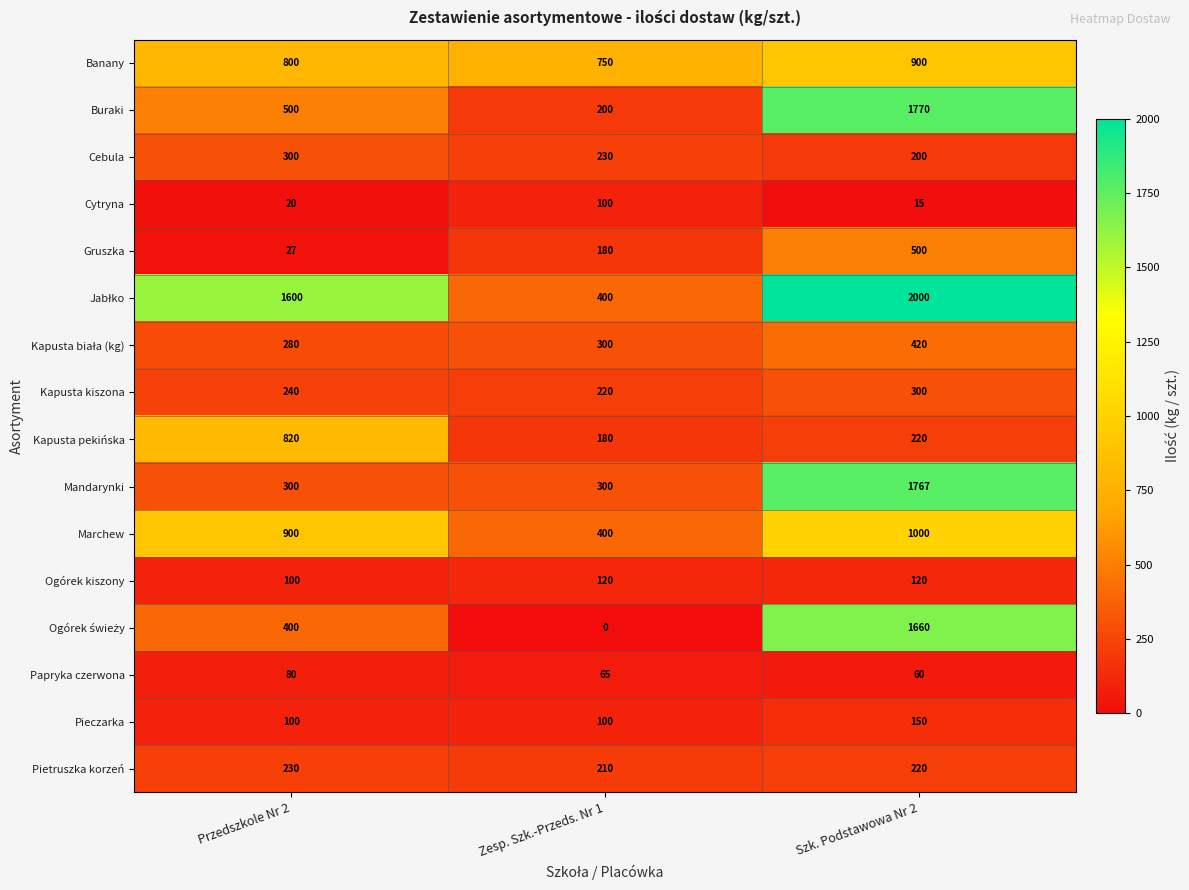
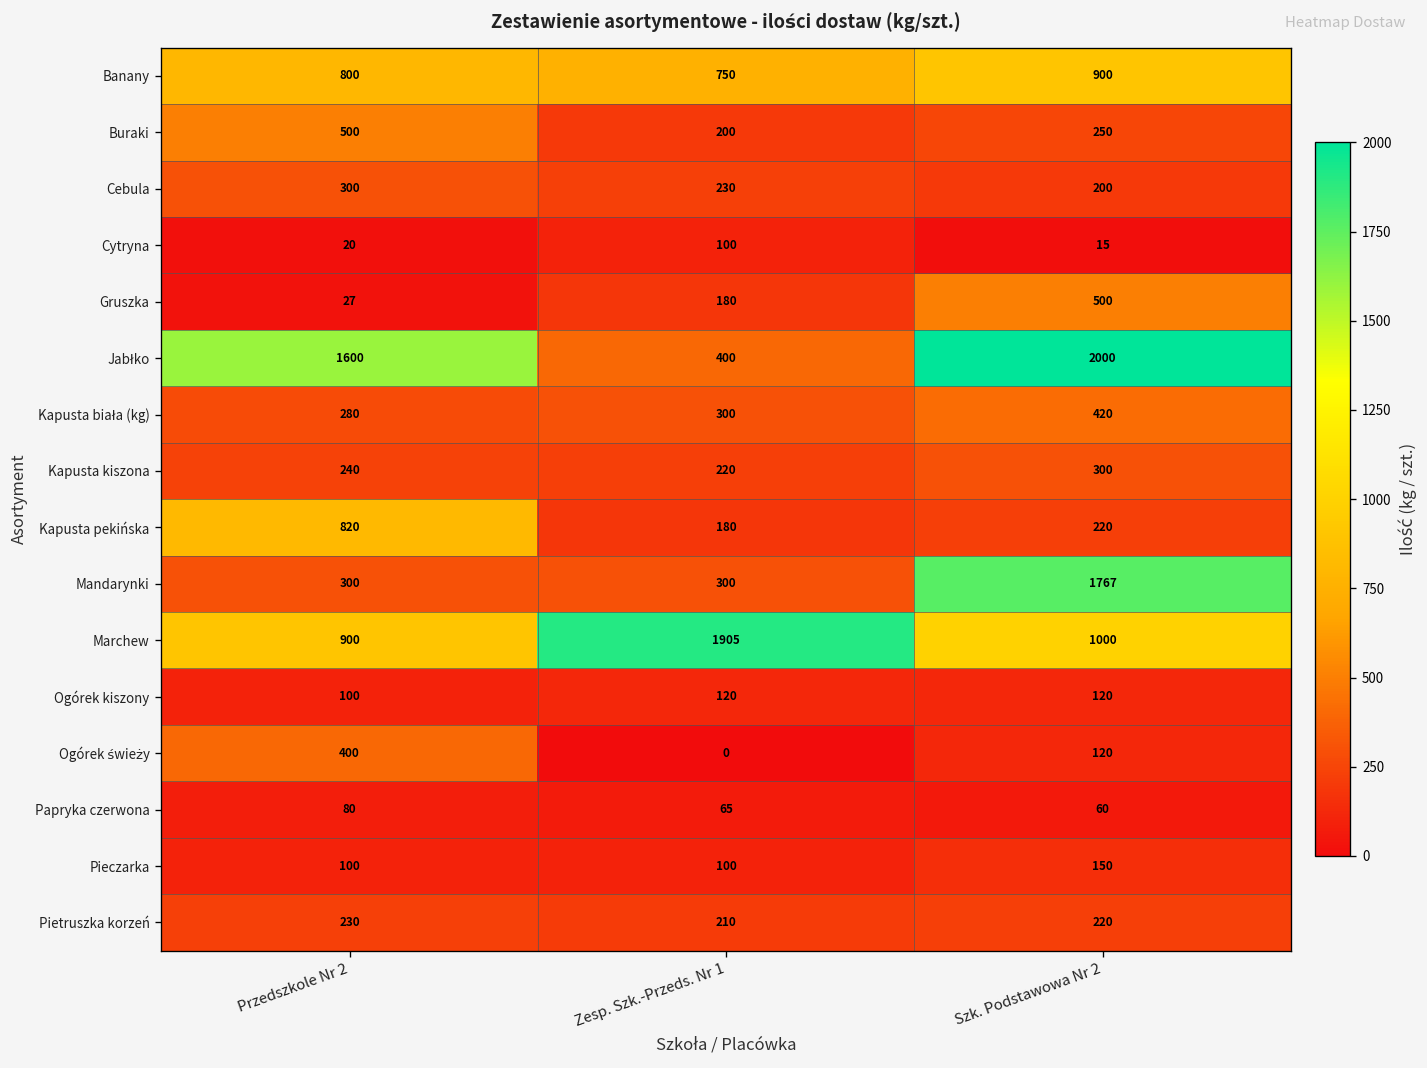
  {
    "Banany": {
      "Przedszkole Nr 2": 800,
      "Zesp. Szk.-Przeds. Nr 1": 750,
      "Szk. Podstawowa Nr 2": 900
    },
    "Buraki": {
      "Przedszkole Nr 2": 500,
      "Zesp. Szk.-Przeds. Nr 1": 200,
-     "Szk. Podstawowa Nr 2": 1770
+     "Szk. Podstawowa Nr 2": 250
    },
    "Cebula": {
      "Przedszkole Nr 2": 300,
      "Zesp. Szk.-Przeds. Nr 1": 230,
      "Szk. Podstawowa Nr 2": 200
    },
    "Cytryna": {
      "Przedszkole Nr 2": 20,
      "Zesp. Szk.-Przeds. Nr 1": 100,
      "Szk. Podstawowa Nr 2": 15
    },
    "Gruszka": {
      "Przedszkole Nr 2": 27,
      "Zesp. Szk.-Przeds. Nr 1": 180,
      "Szk. Podstawowa Nr 2": 500
    },
    "Jabłko": {
      "Przedszkole Nr 2": 1600,
      "Zesp. Szk.-Przeds. Nr 1": 400,
      "Szk. Podstawowa Nr 2": 2000
    },
    "Kapusta biała (kg)": {
      "Przedszkole Nr 2": 280,
      "Zesp. Szk.-Przeds. Nr 1": 300,
      "Szk. Podstawowa Nr 2": 420
    },
    "Kapusta kiszona": {
      "Przedszkole Nr 2": 240,
      "Zesp. Szk.-Przeds. Nr 1": 220,
      "Szk. Podstawowa Nr 2": 300
    },
    "Kapusta pekińska": {
      "Przedszkole Nr 2": 820,
      "Zesp. Szk.-Przeds. Nr 1": 180,
      "Szk. Podstawowa Nr 2": 220
    },
    "Mandarynki": {
      "Przedszkole Nr 2": 300,
      "Zesp. Szk.-Przeds. Nr 1": 300,
      "Szk. Podstawowa Nr 2": 1767
    },
    "Marchew": {
      "Przedszkole Nr 2": 900,
-     "Zesp. Szk.-Przeds. Nr 1": 400,
+     "Zesp. Szk.-Przeds. Nr 1": 1905,
      "Szk. Podstawowa Nr 2": 1000
    },
    "Ogórek kiszony": {
      "Przedszkole Nr 2": 100,
      "Zesp. Szk.-Przeds. Nr 1": 120,
      "Szk. Podstawowa Nr 2": 120
    },
    "Ogórek świeży": {
      "Przedszkole Nr 2": 400,
      "Zesp. Szk.-Przeds. Nr 1": 0,
-     "Szk. Podstawowa Nr 2": 1660
+     "Szk. Podstawowa Nr 2": 120
    },
    "Papryka czerwona": {
      "Przedszkole Nr 2": 80,
      "Zesp. Szk.-Przeds. Nr 1": 65,
      "Szk. Podstawowa Nr 2": 60
    },
    "Pieczarka": {
      "Przedszkole Nr 2": 100,
      "Zesp. Szk.-Przeds. Nr 1": 100,
      "Szk. Podstawowa Nr 2": 150
    },
    "Pietruszka korzeń": {
      "Przedszkole Nr 2": 230,
      "Zesp. Szk.-Przeds. Nr 1": 210,
      "Szk. Podstawowa Nr 2": 220
    }
  }
